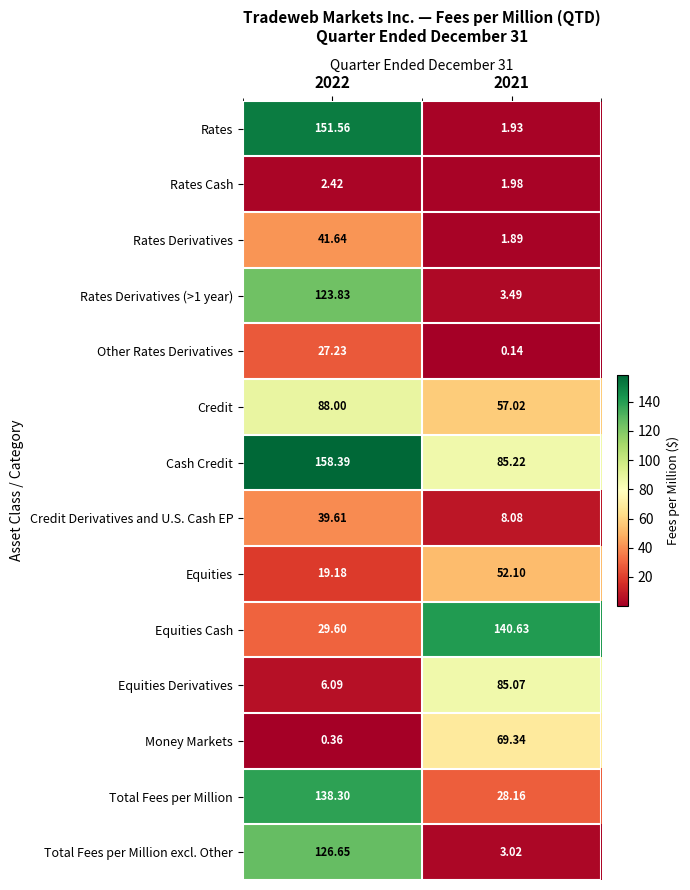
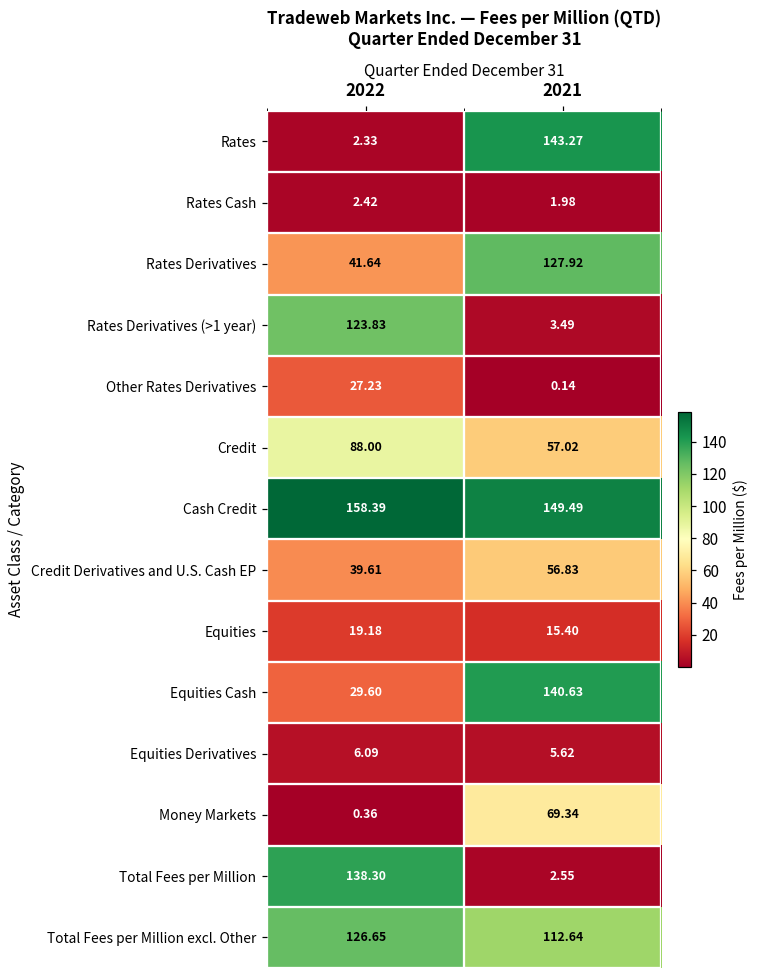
  {
    "Rates": {
-     "2022": 151.56,
-     "2021": 1.93
+     "2022": 2.33,
+     "2021": 143.27
    },
    "Rates Cash": {
      "2022": 2.42,
      "2021": 1.98
    },
    "Rates Derivatives": {
      "2022": 41.64,
-     "2021": 1.89
+     "2021": 127.92
    },
    "Rates Derivatives (>1 year)": {
      "2022": 123.83,
      "2021": 3.49
    },
    "Other Rates Derivatives": {
      "2022": 27.23,
      "2021": 0.14
    },
    "Credit": {
      "2022": 88.00,
      "2021": 57.02
    },
    "Cash Credit": {
      "2022": 158.39,
-     "2021": 85.22
+     "2021": 149.49
    },
    "Credit Derivatives and U.S. Cash EP": {
      "2022": 39.61,
-     "2021": 8.08
+     "2021": 56.83
    },
    "Equities": {
      "2022": 19.18,
-     "2021": 52.10
+     "2021": 15.40
    },
    "Equities Cash": {
      "2022": 29.60,
      "2021": 140.63
    },
    "Equities Derivatives": {
      "2022": 6.09,
-     "2021": 85.07
+     "2021": 5.62
    },
    "Money Markets": {
      "2022": 0.36,
      "2021": 69.34
    },
    "Total Fees per Million": {
      "2022": 138.30,
-     "2021": 28.16
+     "2021": 2.55
    },
    "Total Fees per Million excl. Other": {
      "2022": 126.65,
-     "2021": 3.02
+     "2021": 112.64
    }
  }
